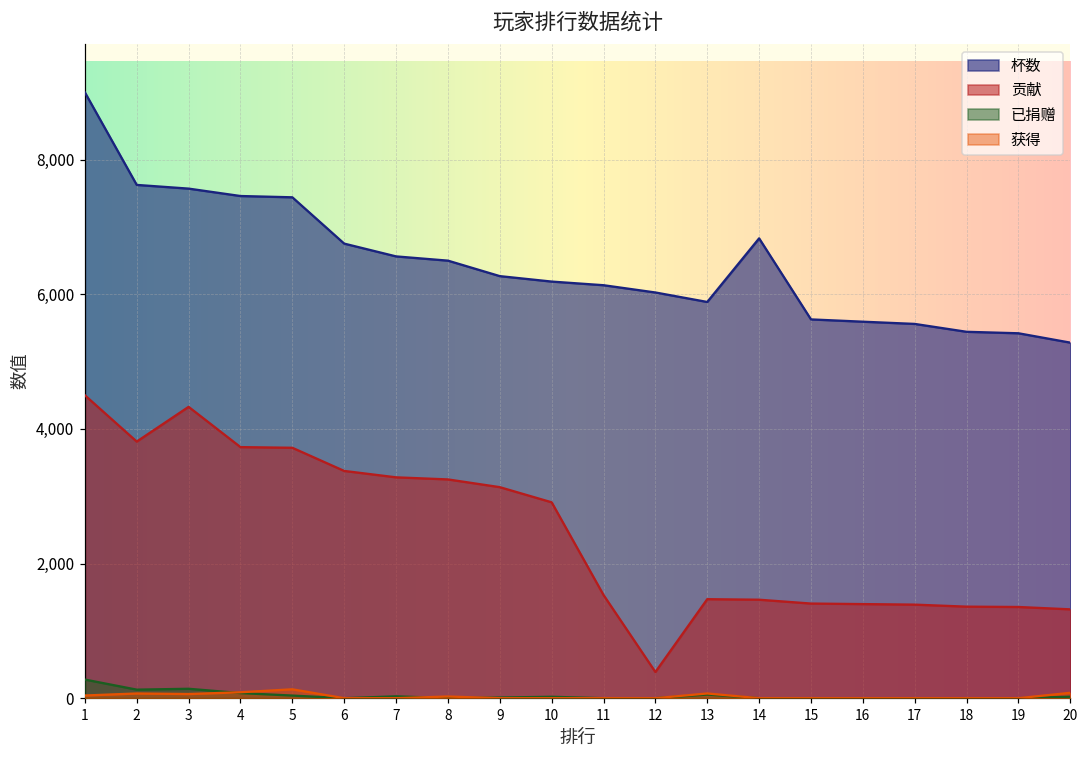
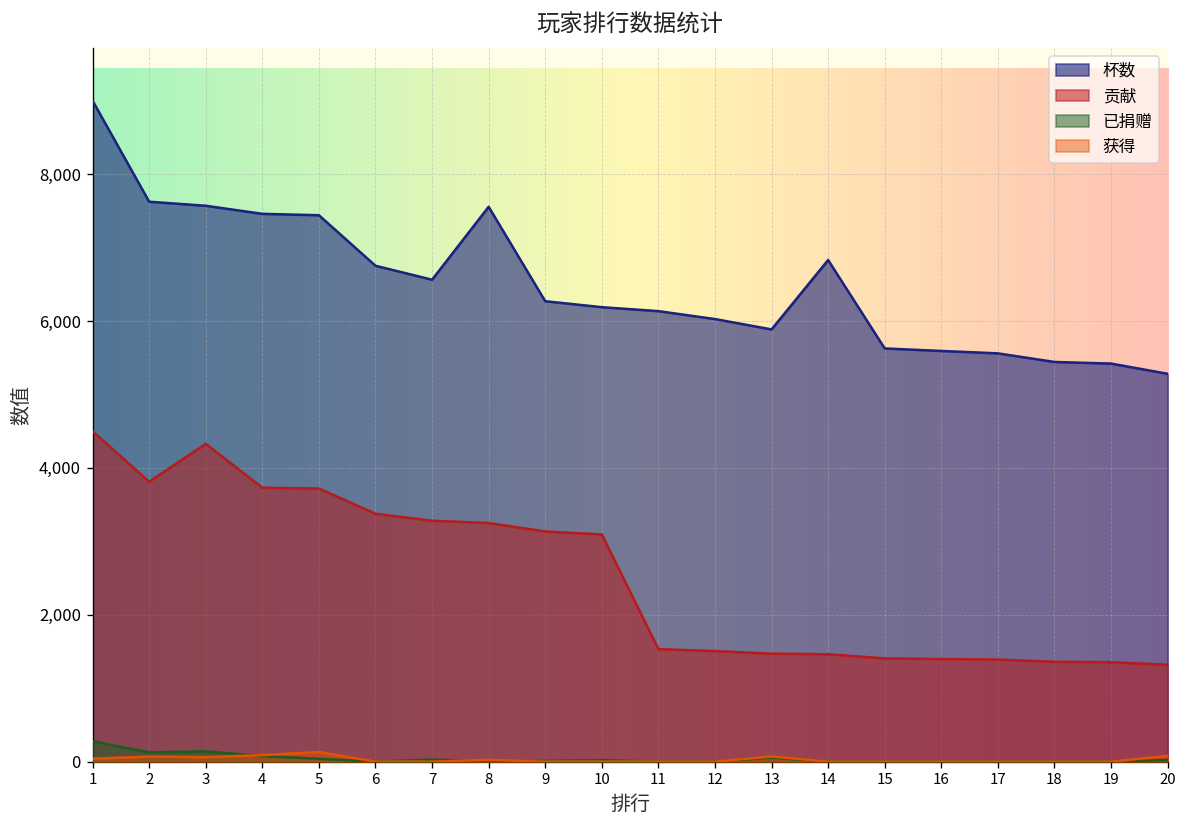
  {
    "杯数": {
      "1": "9,000",
      "2": "7,600",
      "3": "7,600",
      "4": "7,500",
      "5": "7,400",
      "6": "6,800",
      "7": "6,600",
-     "8": "6,500",
+     "8": "7,600",
      "9": "6,300",
      "10": "6,200",
      "11": "6,100",
      "12": "6,000",
      "13": "5,900",
      "14": "6,800",
      "15": "5,600",
      "16": "5,600",
      "17": "5,600",
      "18": "5,400",
      "19": "5,400",
      "20": "5,300"
    },
    "贡献": {
      "1": "4,500",
      "2": "3,800",
      "3": "4,300",
      "4": "3,700",
      "5": "3,700",
      "6": "3,400",
      "7": "3,300",
      "8": "3,300",
      "9": "3,100",
-     "10": "2,900",
+     "10": "3,100",
      "11": "1,500",
-     "12": "400",
+     "12": "1,500",
      "13": "1,500",
      "14": "1,500",
      "15": "1,400",
      "16": "1,400",
      "17": "1,400",
      "18": "1,400",
      "19": "1,400",
      "20": "1,300"
    },
    "已捐赠": {
      "1": "300",
      "2": "100",
      "3": "100",
      "5": "0",
      "20": "0"
    },
    "获得": {
      "1": "0",
      "2": "100",
      "3": "100",
      "5": "100",
      "20": "100"
    }
  }
